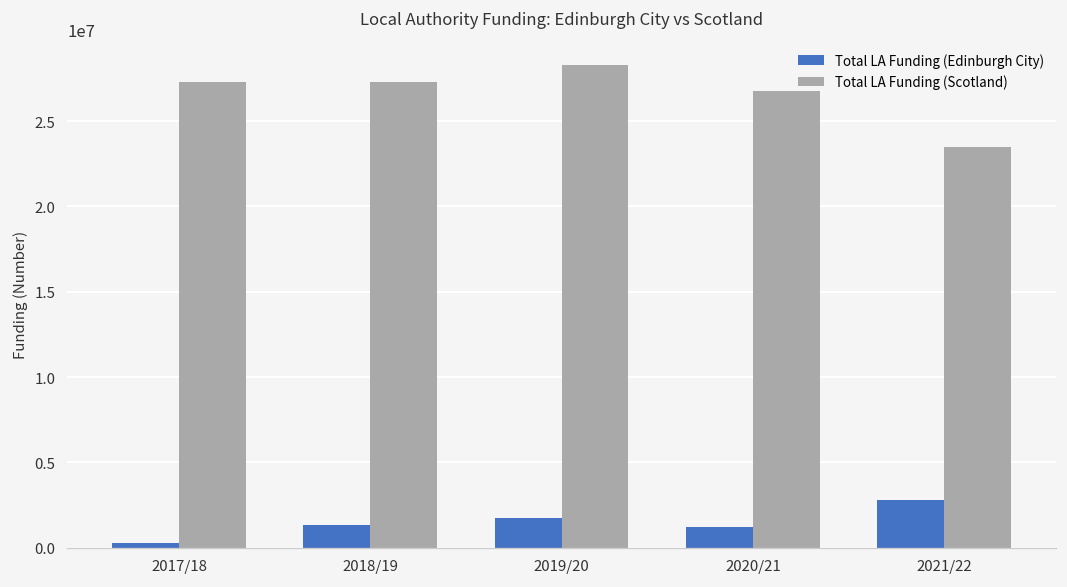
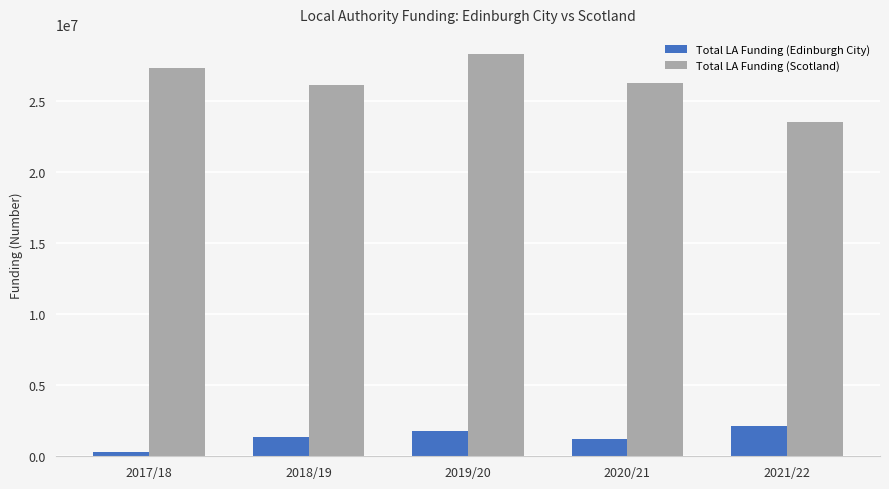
  {
    "Total LA Funding (Edinburgh City)": {
      "2017/18": 300000,
      "2018/19": 1300000,
      "2019/20": 1800000,
      "2020/21": 1200000,
-     "2021/22": 2800000
+     "2021/22": 2200000
    },
    "Total LA Funding (Scotland)": {
      "2017/18": 27300000,
-     "2018/19": 27300000,
+     "2018/19": 26100000,
      "2019/20": 28300000,
-     "2020/21": 26800000,
+     "2020/21": 26200000,
      "2021/22": 23500000
    }
  }
